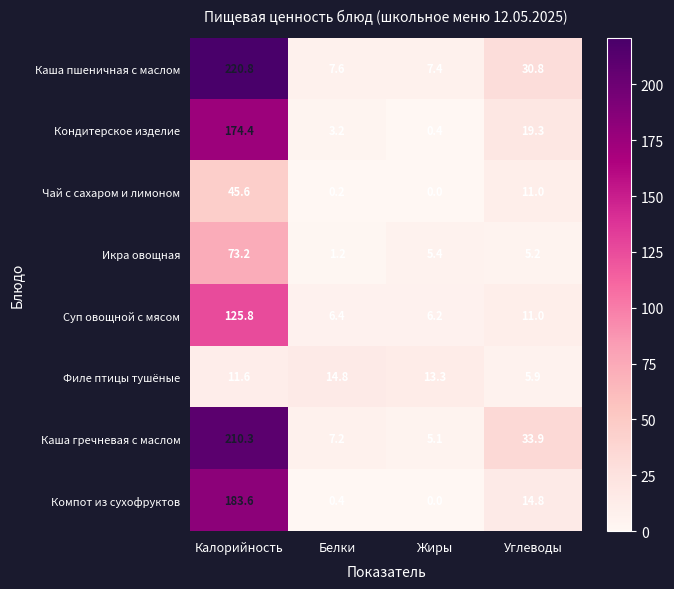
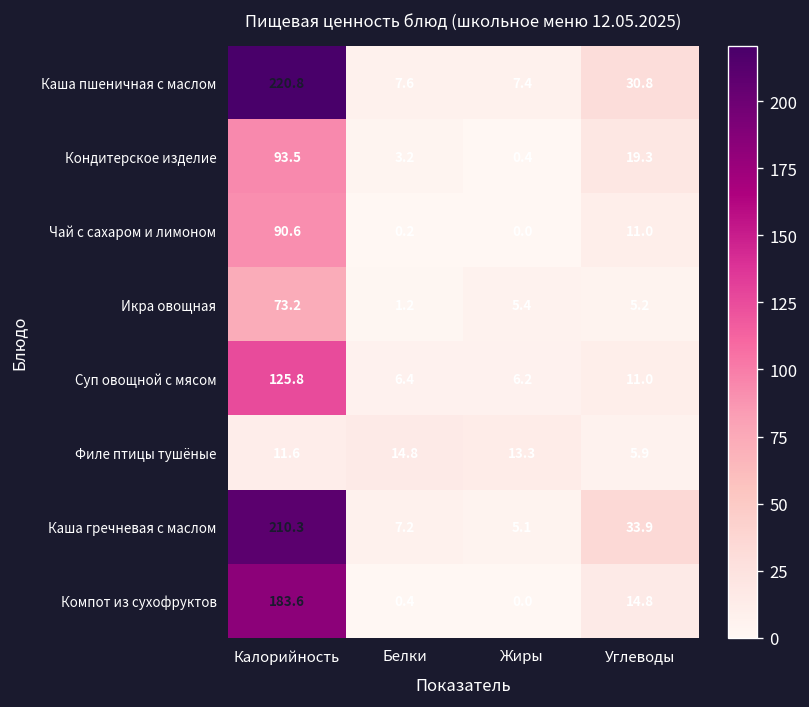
  {
    "Каша пшеничная с маслом": {
      "Калорийность": 220.8
    },
    "Кондитерское изделие": {
-     "Калорийность": 174.4
+     "Калорийность": 93.5
    },
    "Чай с сахаром и лимоном": {
-     "Калорийность": 45.6
+     "Калорийность": 90.6
    },
    "Икра овощная": {
      "Калорийность": 73.2
    },
    "Суп овощной с мясом": {
      "Калорийность": 125.8
    },
    "Каша гречневая с маслом": {
      "Калорийность": 210.3
    },
    "Компот из сухофруктов": {
      "Калорийность": 183.6
    }
  }
